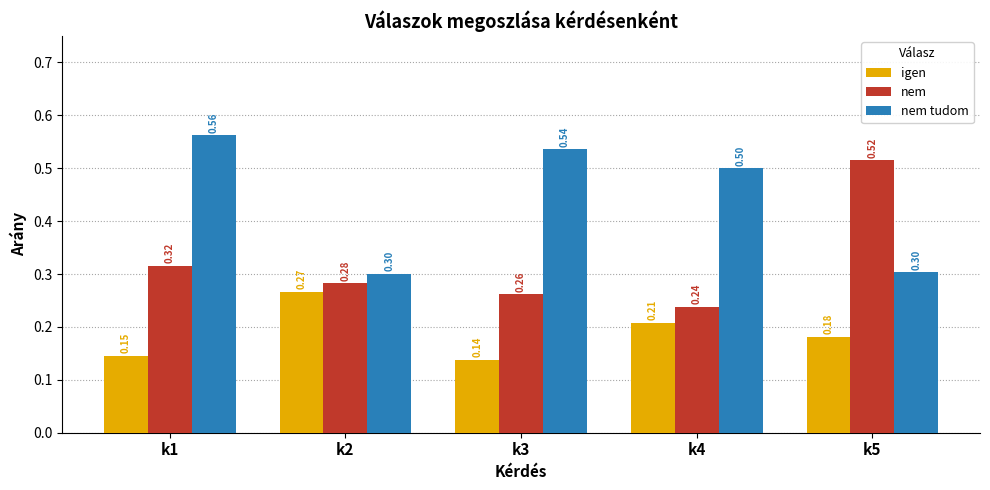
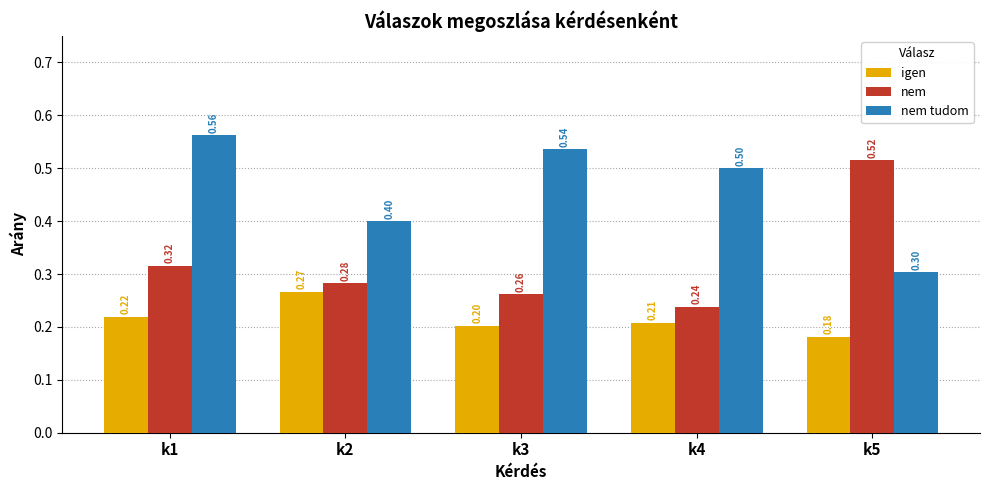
  {
    "igen": {
-     "k1": 0.15,
+     "k1": 0.22,
      "k2": 0.27,
-     "k3": 0.14,
+     "k3": 0.20,
      "k4": 0.21,
      "k5": 0.18
    },
    "nem": {
      "k1": 0.32,
      "k2": 0.28,
      "k3": 0.26,
      "k4": 0.24,
      "k5": 0.52
    },
    "nem tudom": {
      "k1": 0.56,
-     "k2": 0.30,
+     "k2": 0.40,
      "k3": 0.54,
      "k4": 0.50,
      "k5": 0.30
    }
  }
